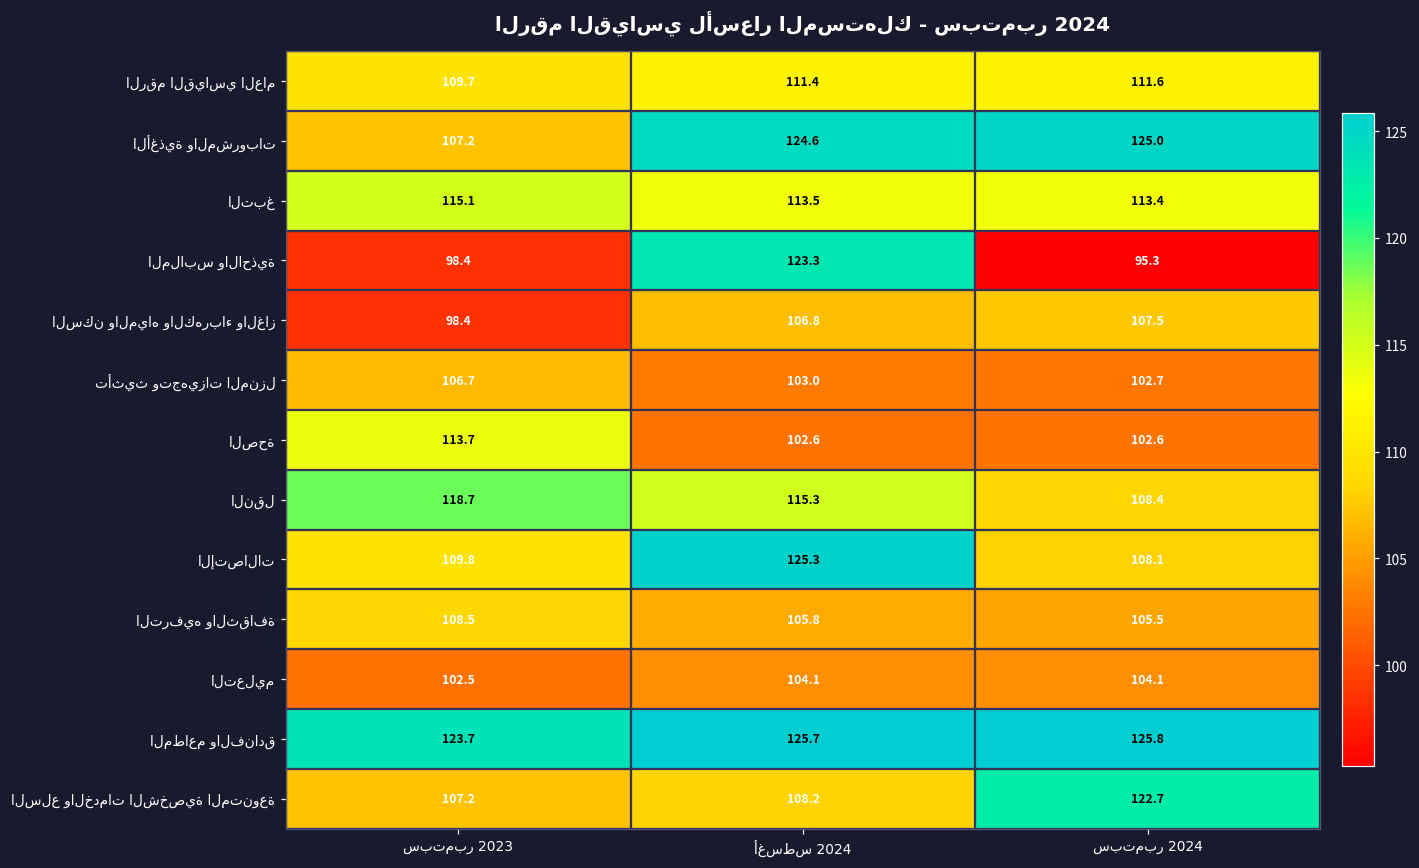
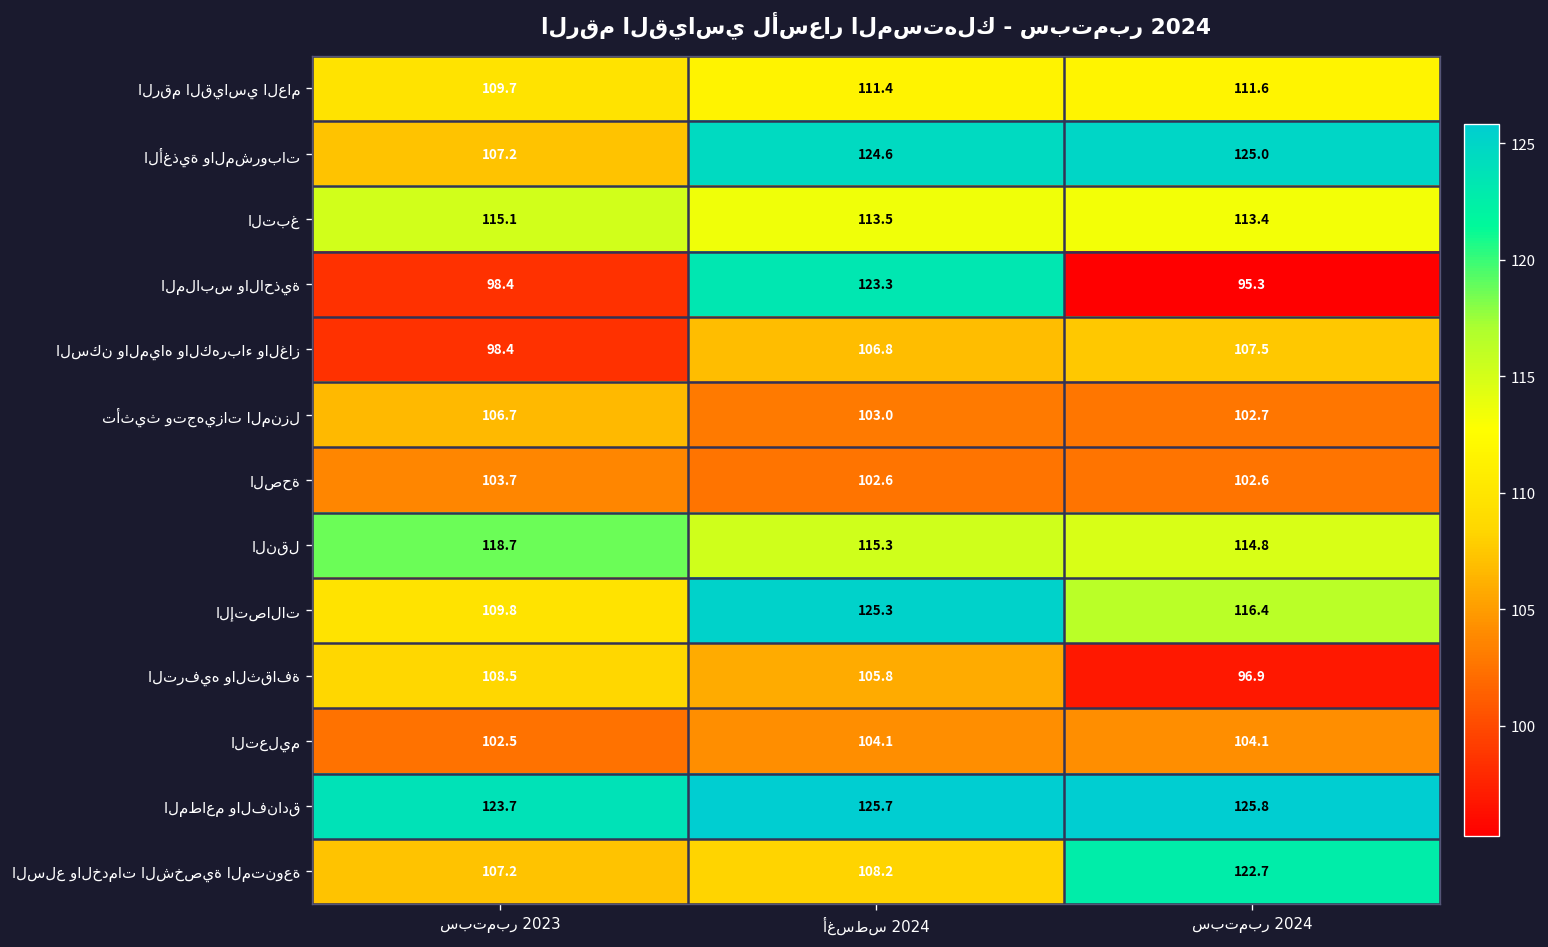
  {
    "الرقم القياسي العام": {
      "سبتمبر 2023": 109.7,
      "أغسطس 2024": 111.4,
      "سبتمبر 2024": 111.6
    },
    "الأغذية والمشروبات": {
      "سبتمبر 2023": 107.2,
      "أغسطس 2024": 124.6,
      "سبتمبر 2024": 125.0
    },
    "التبغ": {
      "سبتمبر 2023": 115.1,
      "أغسطس 2024": 113.5,
      "سبتمبر 2024": 113.4
    },
    "الملابس والاحذية": {
      "سبتمبر 2023": 98.4,
      "أغسطس 2024": 123.3,
      "سبتمبر 2024": 95.3
    },
    "السكن والمياه والكهرباء والغاز": {
      "سبتمبر 2023": 98.4,
      "أغسطس 2024": 106.8,
      "سبتمبر 2024": 107.5
    },
    "تأثيث وتجهيزات المنزل": {
      "سبتمبر 2023": 106.7,
      "أغسطس 2024": 103.0,
      "سبتمبر 2024": 102.7
    },
    "الصحة": {
-     "سبتمبر 2023": 113.7,
+     "سبتمبر 2023": 103.7,
      "أغسطس 2024": 102.6,
      "سبتمبر 2024": 102.6
    },
    "النقل": {
      "سبتمبر 2023": 118.7,
      "أغسطس 2024": 115.3,
-     "سبتمبر 2024": 108.4
+     "سبتمبر 2024": 114.8
    },
    "الإتصالات": {
      "سبتمبر 2023": 109.8,
      "أغسطس 2024": 125.3,
-     "سبتمبر 2024": 108.1
+     "سبتمبر 2024": 116.4
    },
    "الترفيه والثقافة": {
      "سبتمبر 2023": 108.5,
      "أغسطس 2024": 105.8,
-     "سبتمبر 2024": 105.5
+     "سبتمبر 2024": 96.9
    },
    "التعليم": {
      "سبتمبر 2023": 102.5,
      "أغسطس 2024": 104.1,
      "سبتمبر 2024": 104.1
    },
    "المطاعم والفنادق": {
      "سبتمبر 2023": 123.7,
      "أغسطس 2024": 125.7,
      "سبتمبر 2024": 125.8
    },
    "السلع والخدمات الشخصية المتنوعة": {
      "سبتمبر 2023": 107.2,
      "أغسطس 2024": 108.2,
      "سبتمبر 2024": 122.7
    }
  }
